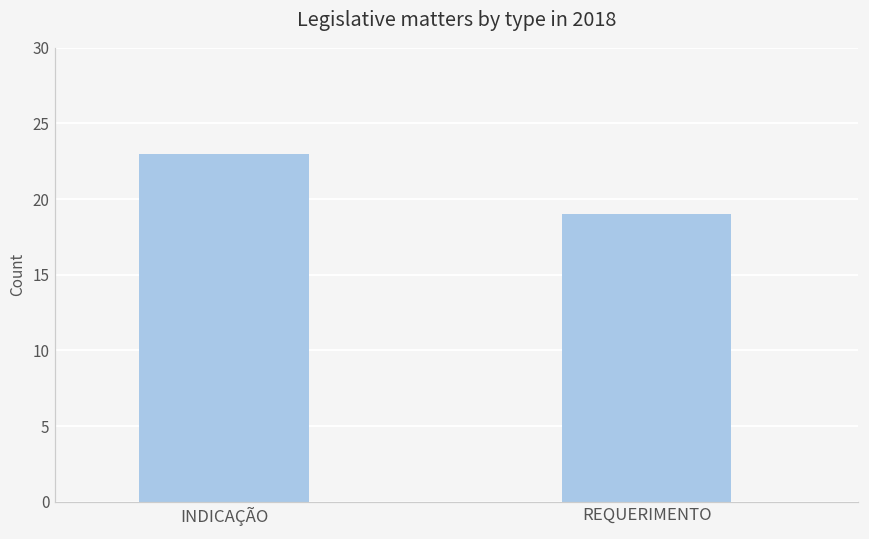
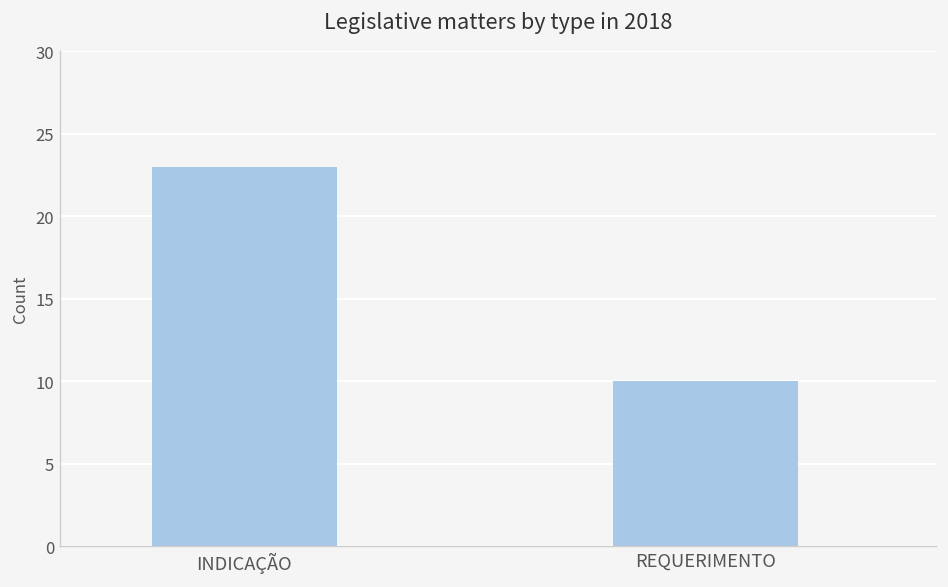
  {
    "INDICAÇÃO": 23,
-   "REQUERIMENTO": 19
+   "REQUERIMENTO": 10
  }
